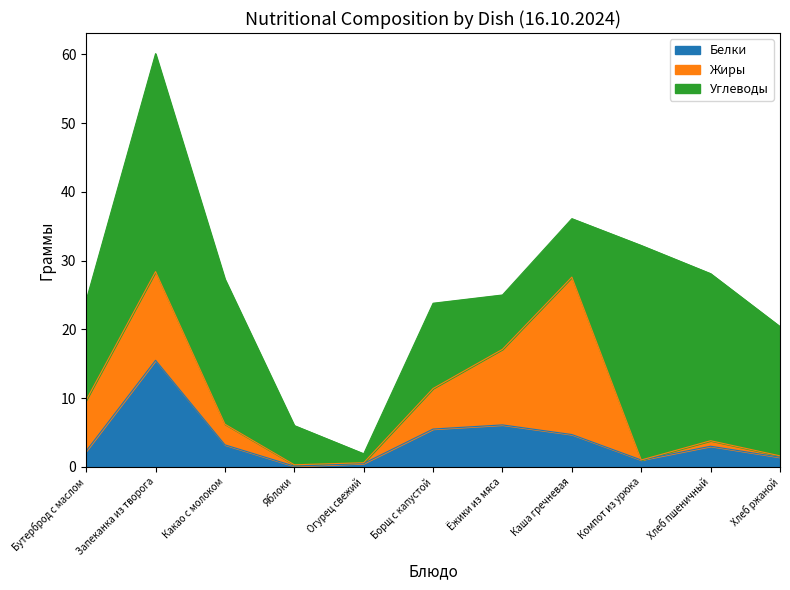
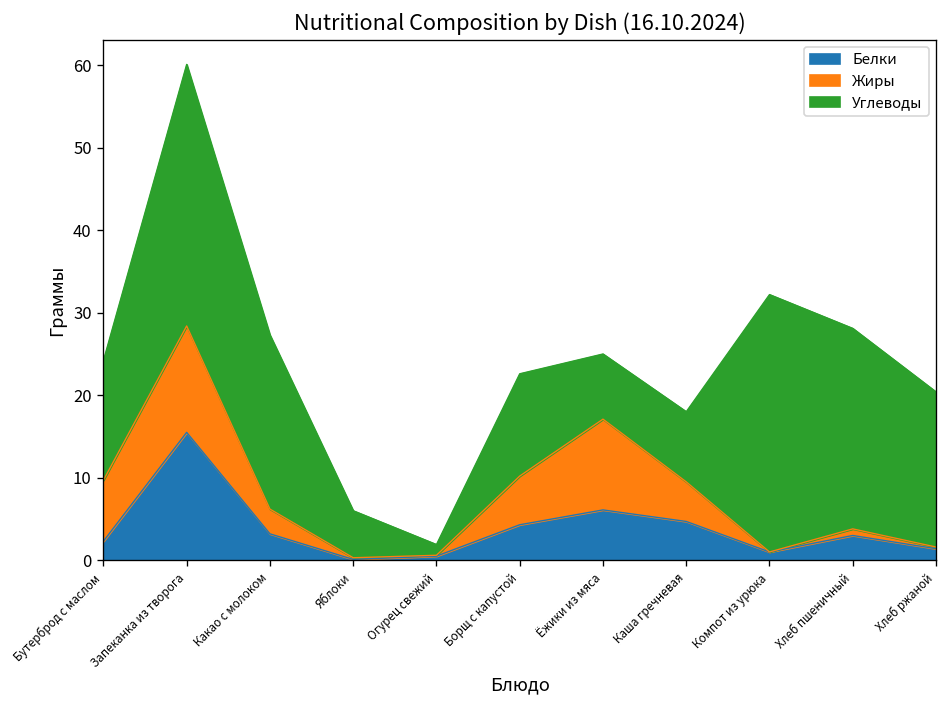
  {
    "Белки": {
      "Бутерброд с маслом": 2,
      "Запеканка из творога": 16,
      "Какао с молоком": 3,
-     "Борщ с капустой": 6,
+     "Борщ с капустой": 4,
      "Ёжики из мяса": 6,
      "Каша гречневая": 5,
      "Хлеб пшеничный": 3
    },
    "Жиры": {
      "Бутерброд с маслом": 10,
      "Запеканка из творога": 28,
      "Какао с молоком": 6,
      "Ёжики из мяса": 17,
-     "Каша гречневая": 23,
+     "Каша гречневая": 5,
      "Хлеб пшеничный": 4
    },
    "Углеводы": {
      "Бутерброд с маслом": 15,
      "Запеканка из творога": 32,
      "Какао с молоком": 21,
      "Яблоки": 6,
      "Огурец свежий": 1,
      "Борщ с капустой": 12,
      "Ёжики из мяса": 8,
      "Каша гречневая": 9,
      "Компот из урюка": 31,
      "Хлеб пшеничный": 24,
      "Хлеб ржаной": 19
    }
  }
